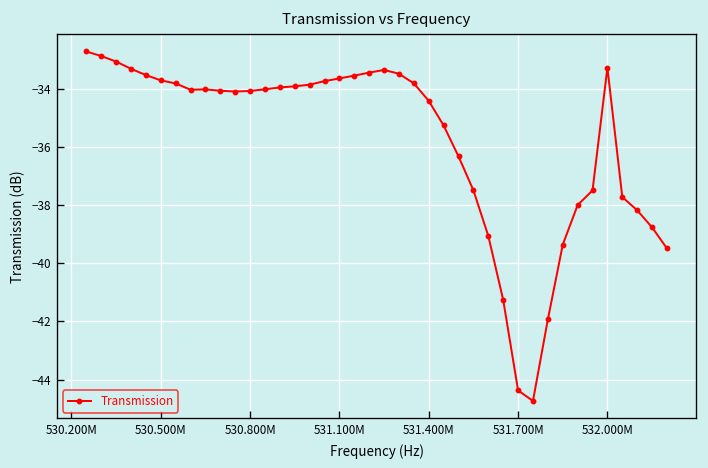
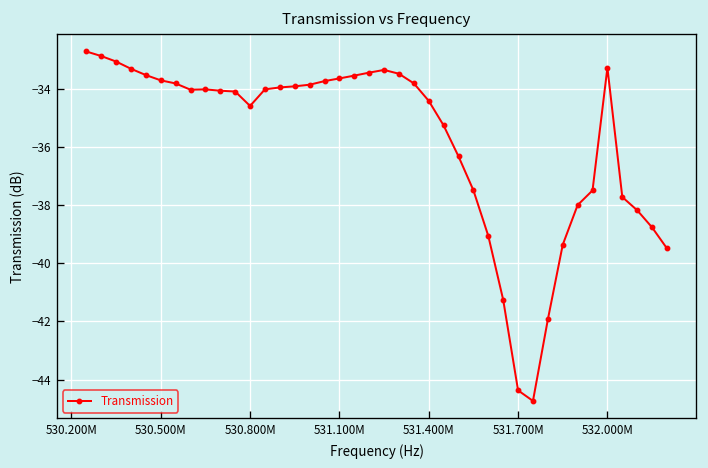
  {
    "530.500M": -33.7,
-   "530.800M": -34.1,
+   "530.800M": -34.6,
    "531.100M": -33.6,
    "531.400M": -34.4,
    "531.700M": -44.4,
    "532.000M": -33.3
  }
